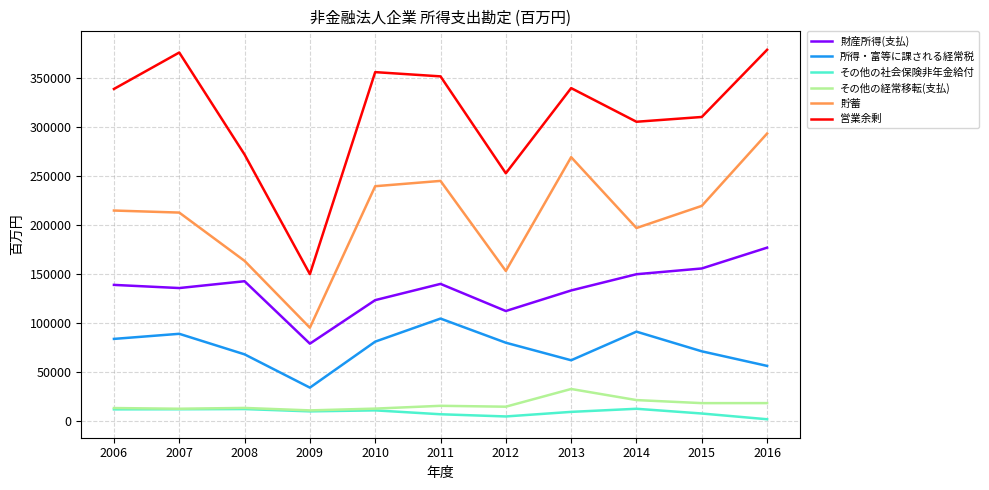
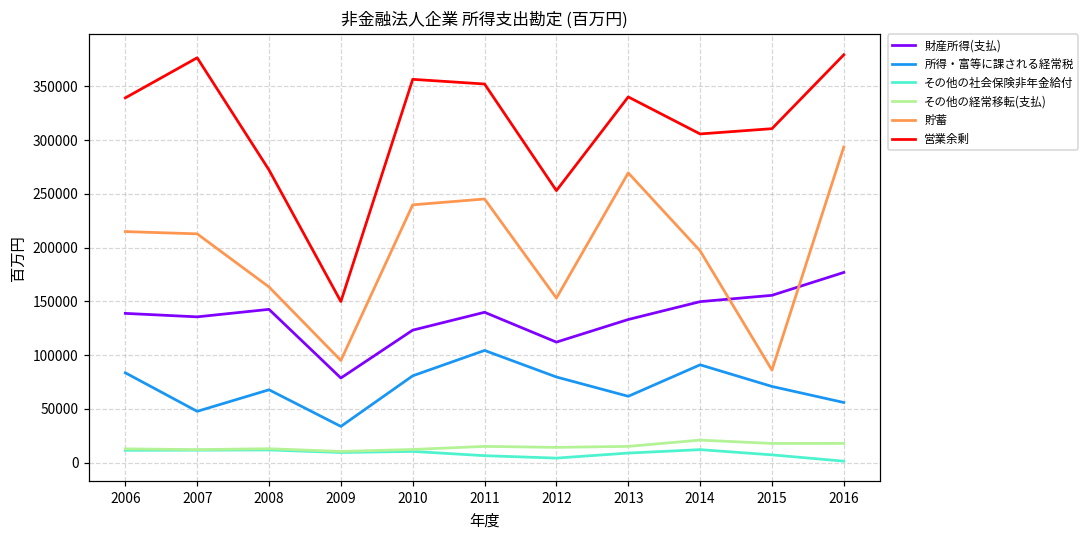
  {
    "財産所得(支払)": {
      "2006": 140000,
      "2007": 140000,
      "2008": 140000,
      "2009": 80000,
      "2010": 120000,
      "2011": 140000,
      "2012": 110000,
      "2013": 130000,
      "2014": 150000,
      "2015": 160000,
      "2016": 180000
    },
    "所得・富等に課される経常税": {
      "2006": 80000,
-     "2007": 90000,
+     "2007": 50000,
      "2008": 70000,
      "2009": 30000,
      "2010": 80000,
      "2011": 100000,
      "2012": 80000,
      "2013": 60000,
      "2014": 90000,
      "2015": 70000,
      "2016": 60000
    },
    "その他の社会保険非年金給付": {
      "2011": 10000,
      "2012": 0,
      "2013": 10000,
      "2014": 10000,
      "2015": 10000,
      "2016": 0
    },
    "その他の経常移転(支払)": {
      "2011": 20000,
      "2012": 10000,
-     "2013": 30000,
+     "2013": 20000,
      "2014": 20000,
      "2015": 20000,
      "2016": 20000
    },
    "貯蓄": {
      "2006": 210000,
      "2007": 210000,
      "2008": 160000,
      "2009": 100000,
      "2010": 240000,
      "2011": 250000,
      "2012": 150000,
      "2013": 270000,
      "2014": 200000,
-     "2015": 220000,
+     "2015": 90000,
      "2016": 290000
    },
    "営業余剰": {
      "2006": 340000,
      "2007": 380000,
      "2008": 270000,
      "2009": 150000,
      "2010": 360000,
      "2011": 350000,
      "2012": 250000,
      "2013": 340000,
      "2014": 310000,
      "2015": 310000,
      "2016": 380000
    }
  }
